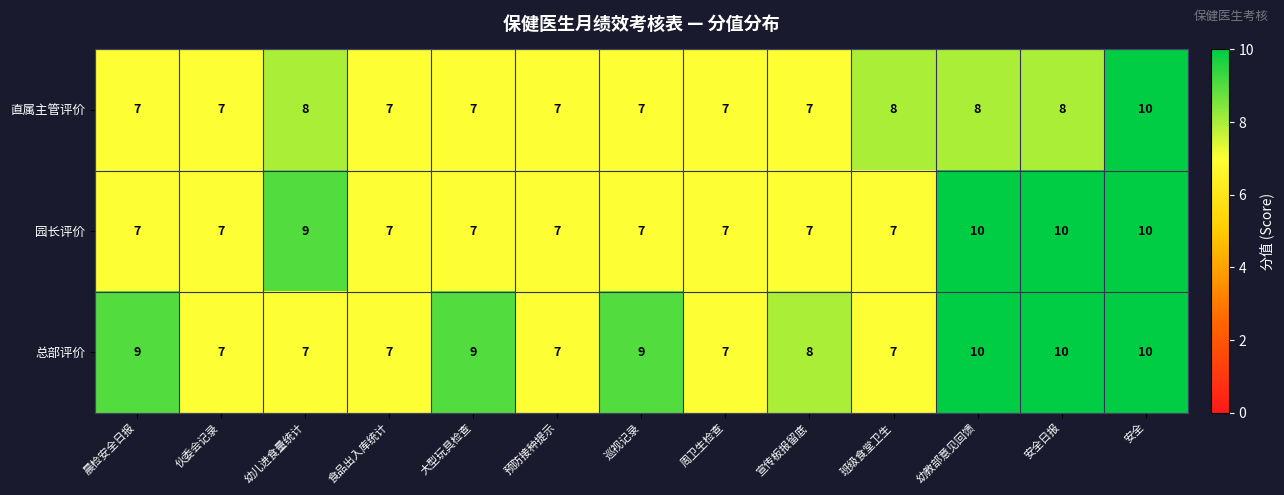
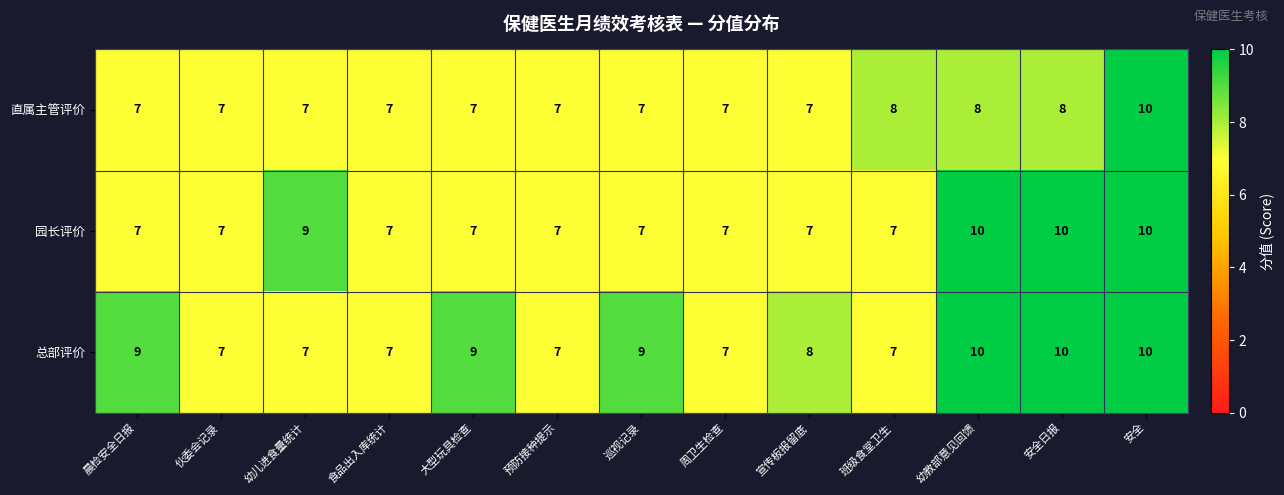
  {
    "直属主管评价": {
      "晨检安全日报": 7,
      "伙委会记录": 7,
-     "幼儿进食量统计": 8,
+     "幼儿进食量统计": 7,
      "食品出入库统计": 7,
      "大型玩具检查": 7,
      "预防接种提示": 7,
      "巡视记录": 7,
      "周卫生检查": 7,
      "宣传板报留底": 7,
      "班级食堂卫生": 8,
      "幼教部意见回馈": 8,
      "安全日报": 8,
      "安全": 10
    },
    "园长评价": {
      "晨检安全日报": 7,
      "伙委会记录": 7,
      "幼儿进食量统计": 9,
      "食品出入库统计": 7,
      "大型玩具检查": 7,
      "预防接种提示": 7,
      "巡视记录": 7,
      "周卫生检查": 7,
      "宣传板报留底": 7,
      "班级食堂卫生": 7,
      "幼教部意见回馈": 10,
      "安全日报": 10,
      "安全": 10
    },
    "总部评价": {
      "晨检安全日报": 9,
      "伙委会记录": 7,
      "幼儿进食量统计": 7,
      "食品出入库统计": 7,
      "大型玩具检查": 9,
      "预防接种提示": 7,
      "巡视记录": 9,
      "周卫生检查": 7,
      "宣传板报留底": 8,
      "班级食堂卫生": 7,
      "幼教部意见回馈": 10,
      "安全日报": 10,
      "安全": 10
    }
  }
